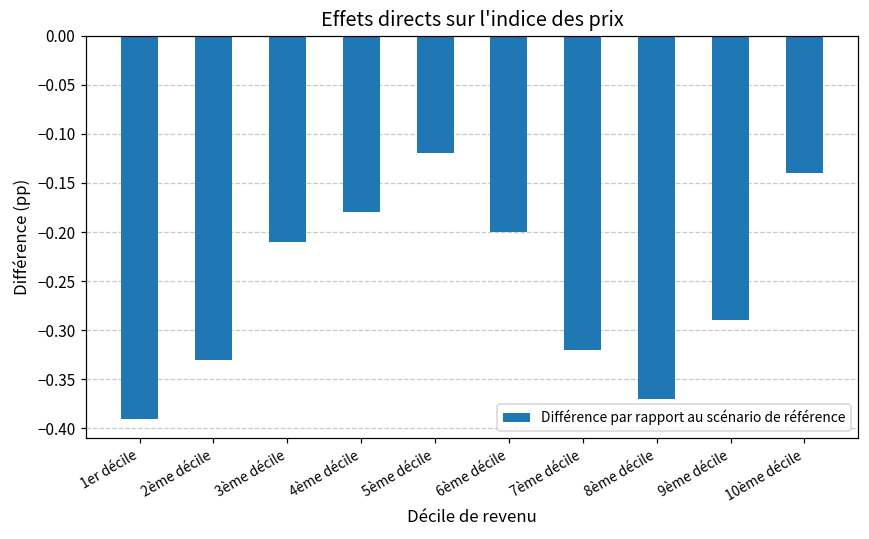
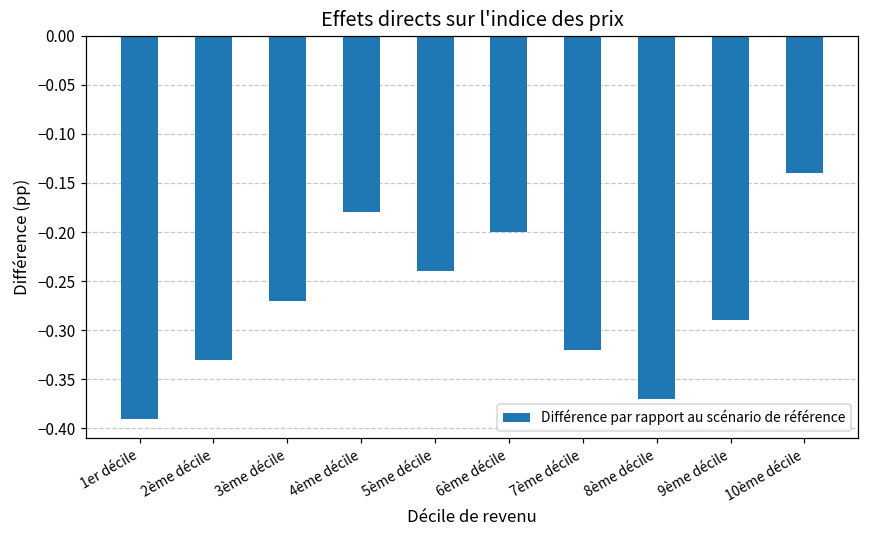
  {
    "1er décile": -0.39,
    "2ème décile": -0.33,
-   "3ème décile": -0.21,
+   "3ème décile": -0.27,
    "4ème décile": -0.18,
-   "5ème décile": -0.12,
+   "5ème décile": -0.24,
    "6ème décile": -0.20,
    "7ème décile": -0.32,
    "8ème décile": -0.37,
    "9ème décile": -0.29,
    "10ème décile": -0.14
  }
